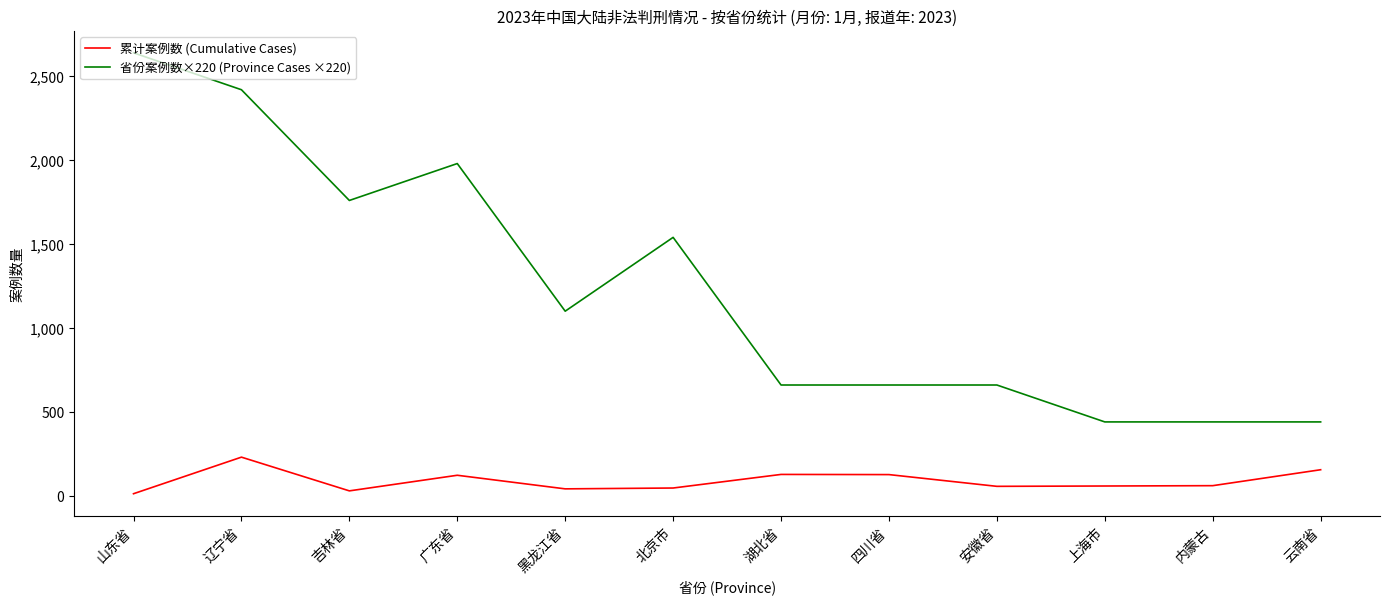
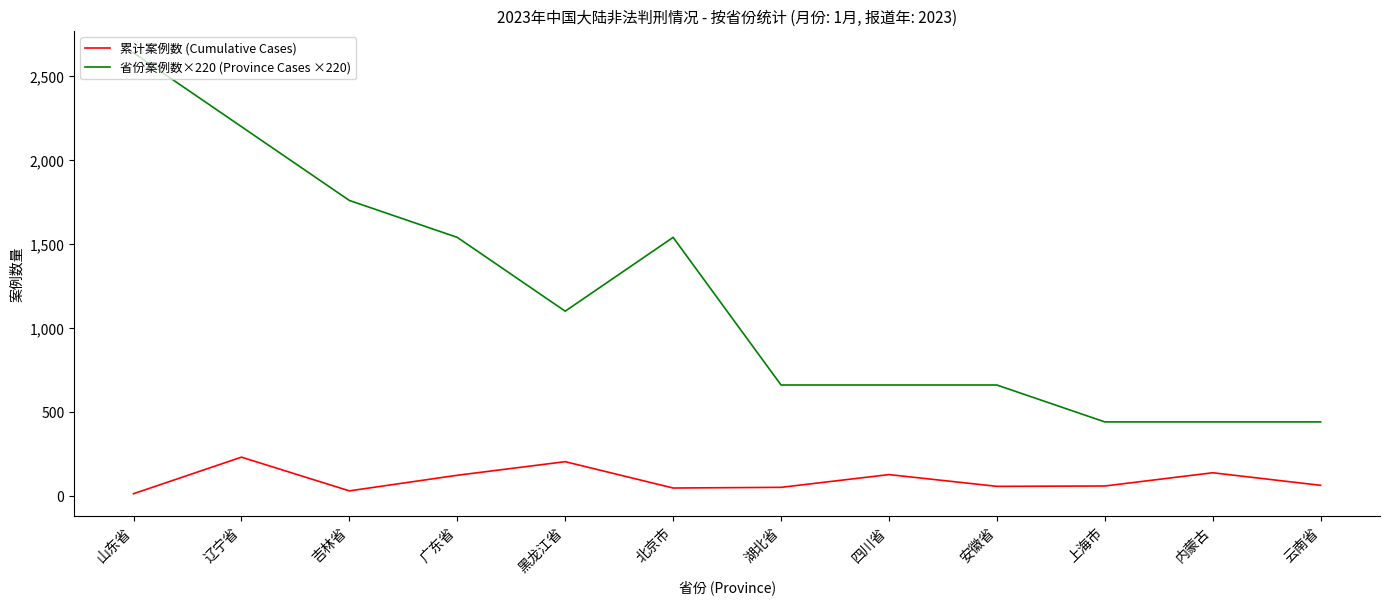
  {
    "累计案例数 (Cumulative Cases)": {
      "山东省": "10",
      "辽宁省": "230",
      "吉林省": "30",
      "广东省": "120",
-     "黑龙江省": "40",
+     "黑龙江省": "200",
      "北京市": "50",
-     "湖北省": "130",
+     "湖北省": "50",
      "四川省": "130",
      "安徽省": "60",
      "上海市": "60",
-     "内蒙古": "60",
-     "云南省": "160"
+     "内蒙古": "140",
+     "云南省": "60"
    },
    "省份案例数×220 (Province Cases ×220)": {
-     "辽宁省": "2,420",
+     "辽宁省": "2,200",
      "吉林省": "1,760",
-     "广东省": "1,980",
+     "广东省": "1,540",
      "黑龙江省": "1,100",
      "北京市": "1,540",
      "湖北省": "660",
      "四川省": "660",
      "安徽省": "660",
      "上海市": "440",
      "内蒙古": "440",
      "云南省": "440"
    }
  }
